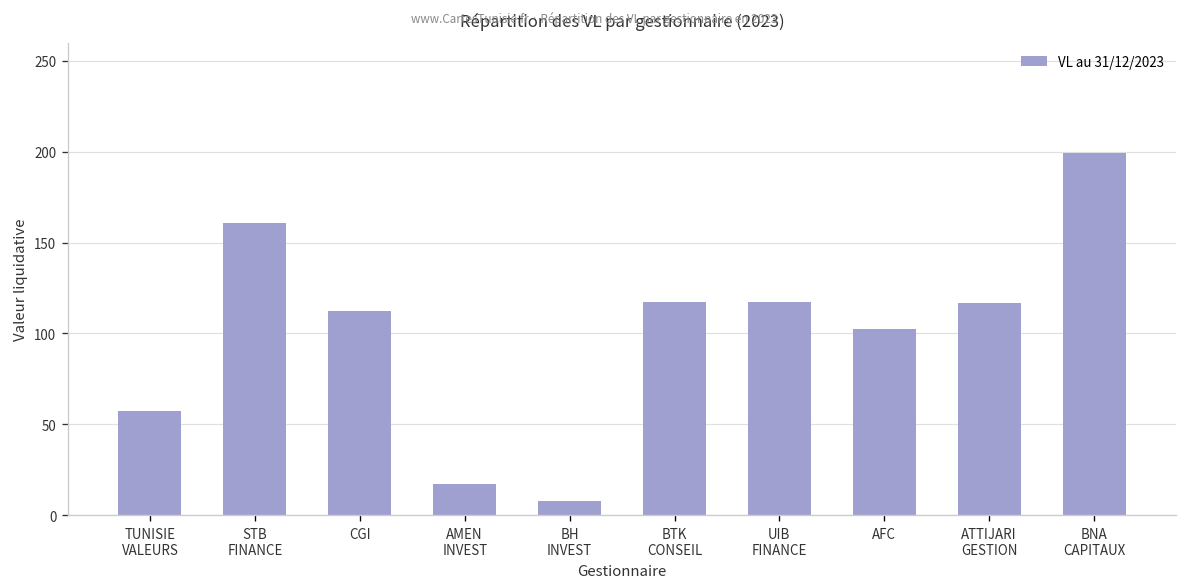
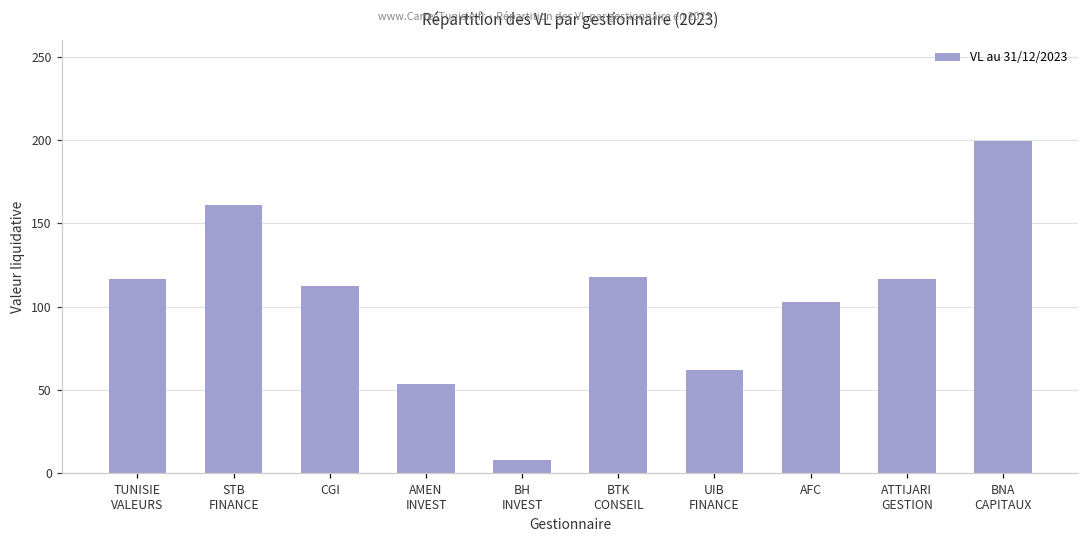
  {
-   "TUNISIE VALEURS": 57,
+   "TUNISIE VALEURS": 116,
    "STB FINANCE": 161,
    "CGI": 112,
-   "AMEN INVEST": 17,
+   "AMEN INVEST": 54,
    "BH INVEST": 8,
    "BTK CONSEIL": 117,
-   "UIB FINANCE": 117,
+   "UIB FINANCE": 62,
    "AFC": 102,
    "ATTIJARI GESTION": 117,
    "BNA CAPITAUX": 199
  }
